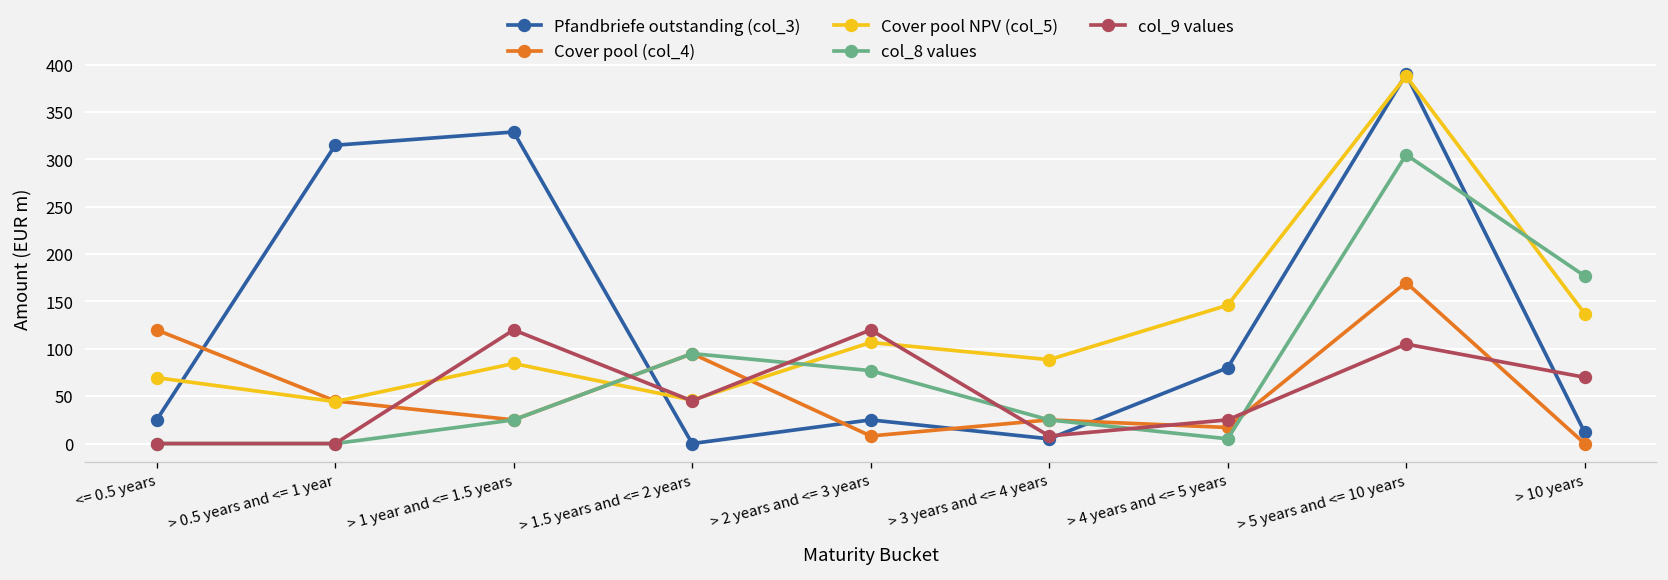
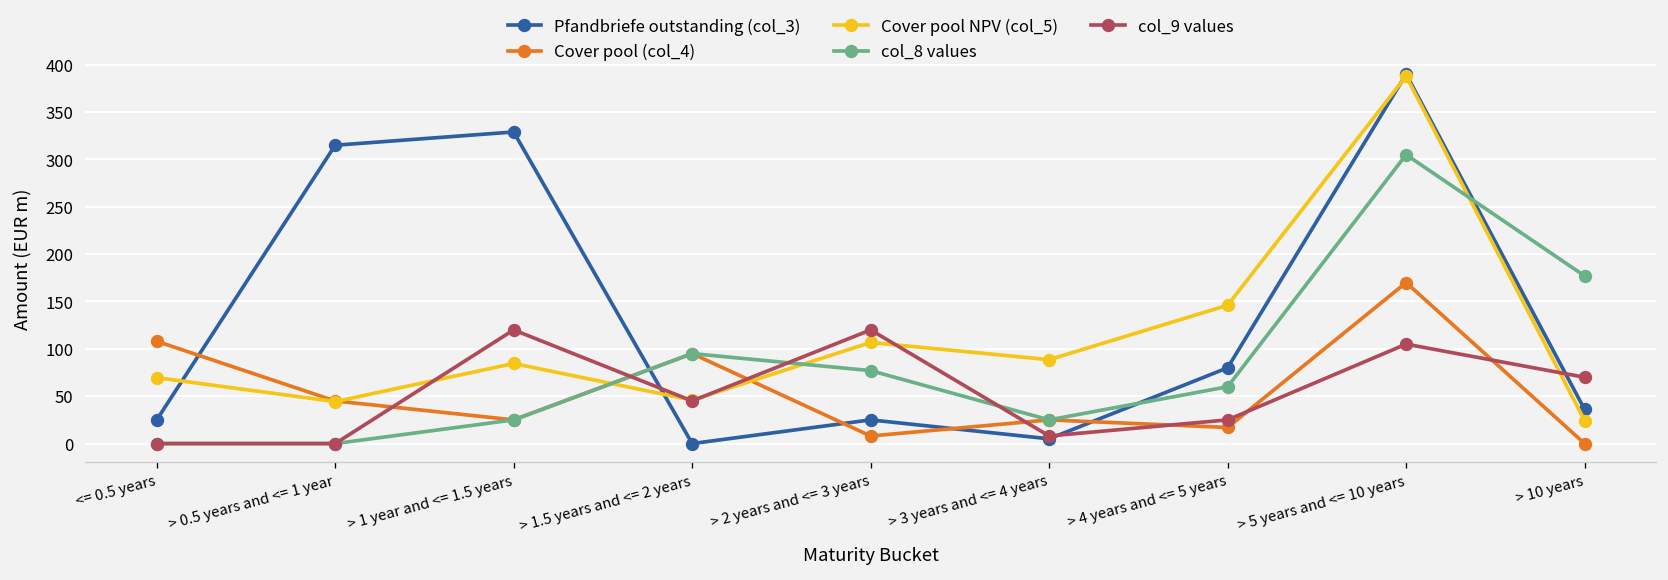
  {
    "Pfandbriefe outstanding (col_3)": {
      "<= 0.5 years": 30,
      "> 0.5 years and <= 1 year": 320,
      "> 1 year and <= 1.5 years": 330,
      "> 1.5 years and <= 2 years": 0,
      "> 2 years and <= 3 years": 30,
      "> 4 years and <= 5 years": 80,
-     "> 10 years": 10
+     "> 10 years": 40
    },
    "Cover pool (col_4)": {
-     "<= 0.5 years": 120,
+     "<= 0.5 years": 110,
      "> 2 years and <= 3 years": 10,
      "> 4 years and <= 5 years": 20,
      "> 5 years and <= 10 years": 170,
      "> 10 years": 0
    },
    "Cover pool NPV (col_5)": {
      "<= 0.5 years": 70,
      "> 1 year and <= 1.5 years": 80,
      "> 2 years and <= 3 years": 110,
      "> 3 years and <= 4 years": 90,
      "> 4 years and <= 5 years": 150,
-     "> 10 years": 140
+     "> 10 years": 20
    },
    "col_8 values": {
      "> 2 years and <= 3 years": 80,
-     "> 4 years and <= 5 years": 10,
+     "> 4 years and <= 5 years": 60,
      "> 5 years and <= 10 years": 310,
      "> 10 years": 180
    },
    "col_9 values": {
      "> 1 year and <= 1.5 years": 120,
      "> 2 years and <= 3 years": 120,
      "> 4 years and <= 5 years": 30,
      "> 5 years and <= 10 years": 110,
      "> 10 years": 70
    }
  }
